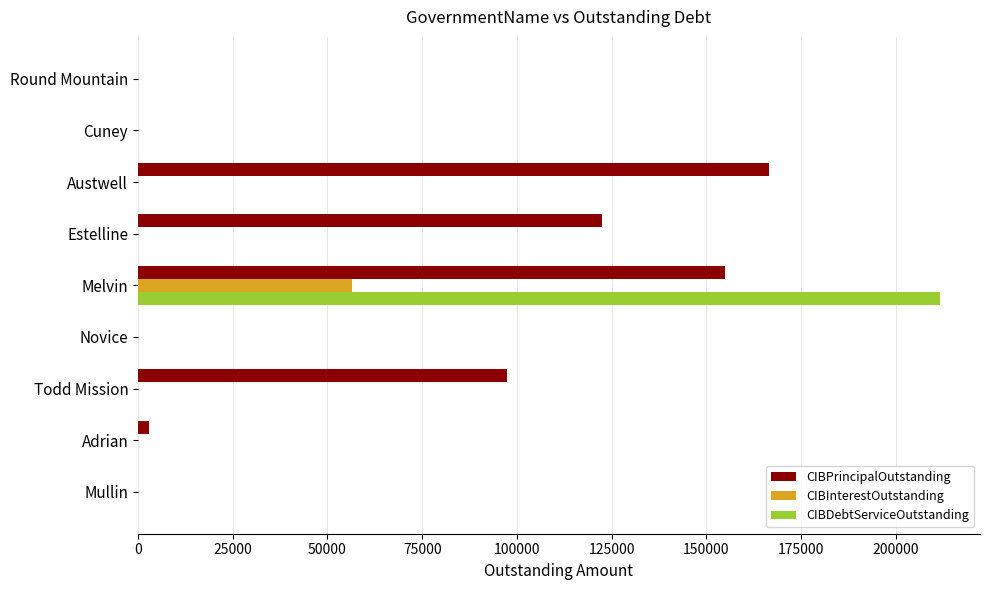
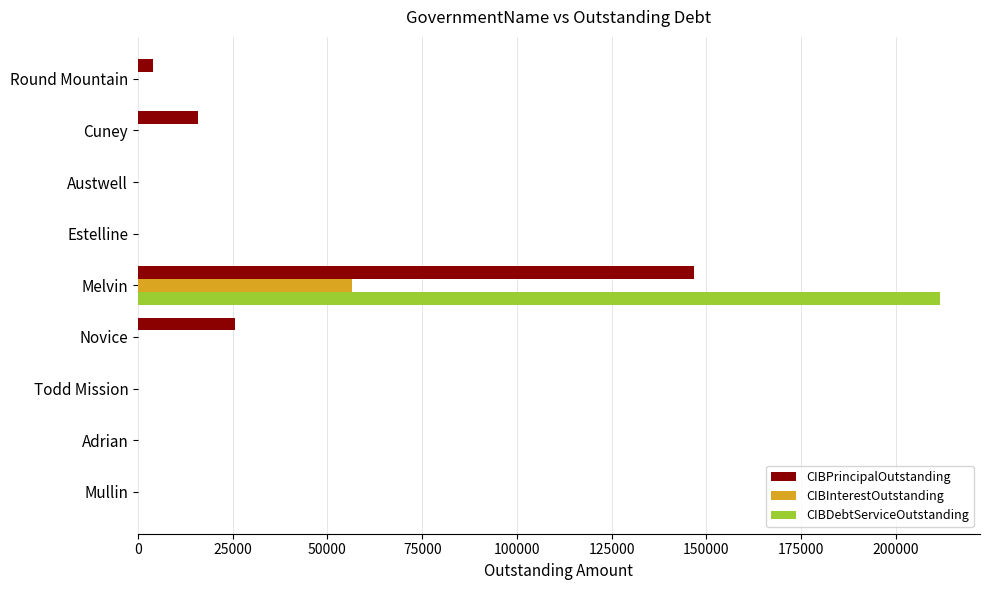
  {
    "CIBPrincipalOutstanding": {
-     "Round Mountain": 0,
-     "Cuney": 0,
-     "Austwell": 167000,
-     "Estelline": 122000,
-     "Melvin": 155000,
-     "Novice": 0,
-     "Todd Mission": 97000,
-     "Adrian": 3000,
+     "Round Mountain": 4000,
+     "Cuney": 16000,
+     "Austwell": 0,
+     "Estelline": 0,
+     "Melvin": 147000,
+     "Novice": 26000,
+     "Todd Mission": 0,
+     "Adrian": 0,
      "Mullin": 0
    },
    "CIBInterestOutstanding": {
      "Round Mountain": 0,
      "Cuney": 0,
      "Austwell": 0,
      "Estelline": 0,
      "Melvin": 57000,
      "Novice": 0,
      "Todd Mission": 0,
      "Adrian": 0,
      "Mullin": 0
    },
    "CIBDebtServiceOutstanding": {
      "Round Mountain": 0,
      "Cuney": 0,
      "Austwell": 0,
      "Estelline": 0,
      "Melvin": 212000,
      "Novice": 0,
      "Todd Mission": 0,
      "Adrian": 0,
      "Mullin": 0
    }
  }
